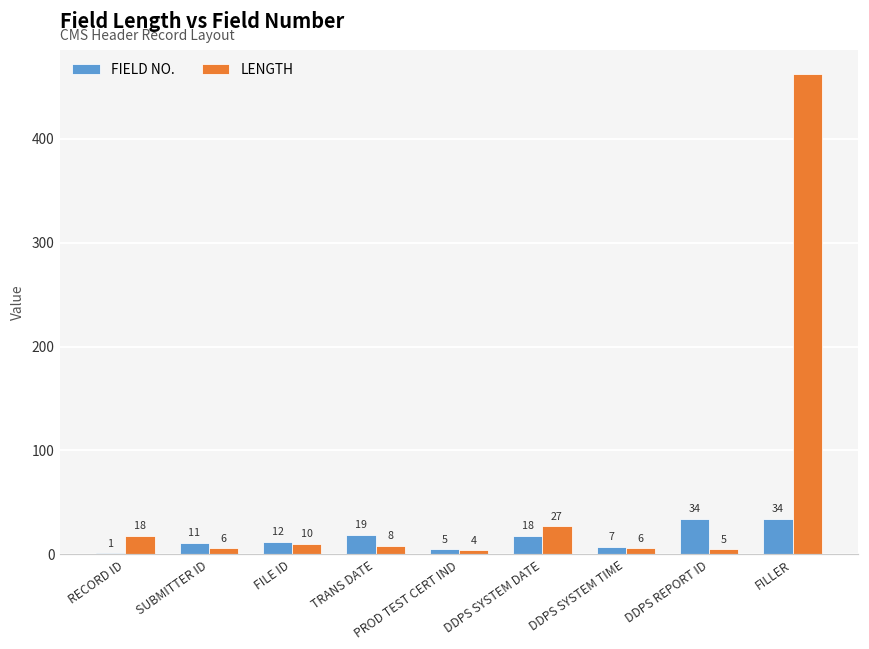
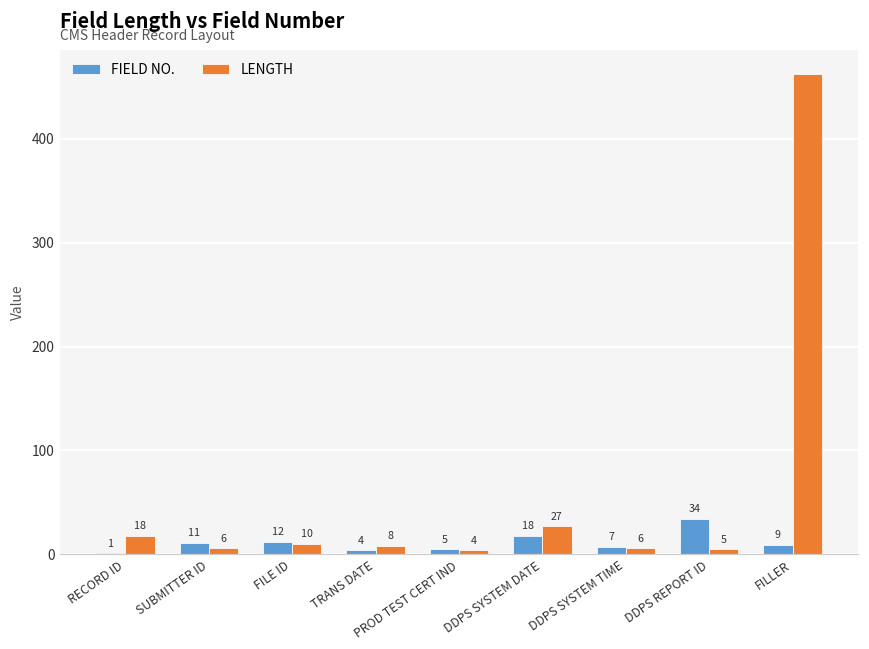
  {
    "FIELD NO.": {
      "RECORD ID": 1,
      "SUBMITTER ID": 11,
      "FILE ID": 12,
-     "TRANS DATE": 19,
+     "TRANS DATE": 4,
      "PROD TEST CERT IND": 5,
      "DDPS SYSTEM DATE": 18,
      "DDPS SYSTEM TIME": 7,
      "DDPS REPORT ID": 34,
-     "FILLER": 34
+     "FILLER": 9
    },
    "LENGTH": {
      "RECORD ID": 18,
      "SUBMITTER ID": 6,
      "FILE ID": 10,
      "TRANS DATE": 8,
      "PROD TEST CERT IND": 4,
      "DDPS SYSTEM DATE": 27,
      "DDPS SYSTEM TIME": 6,
      "DDPS REPORT ID": 5
    }
  }
